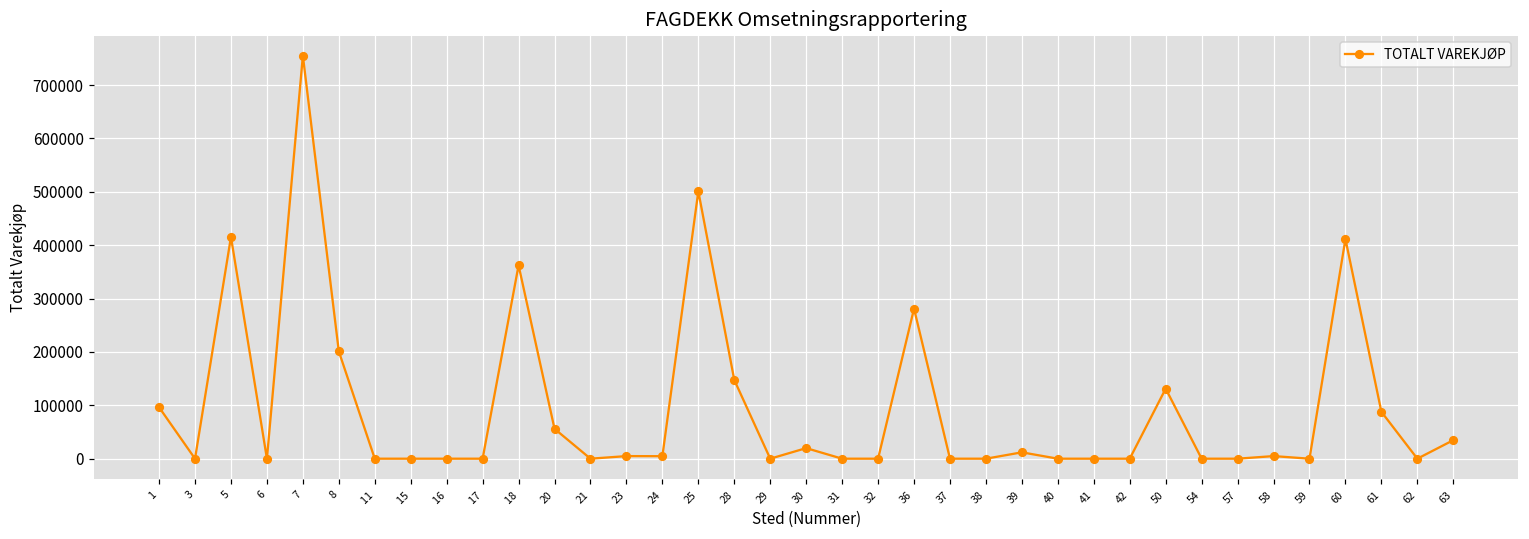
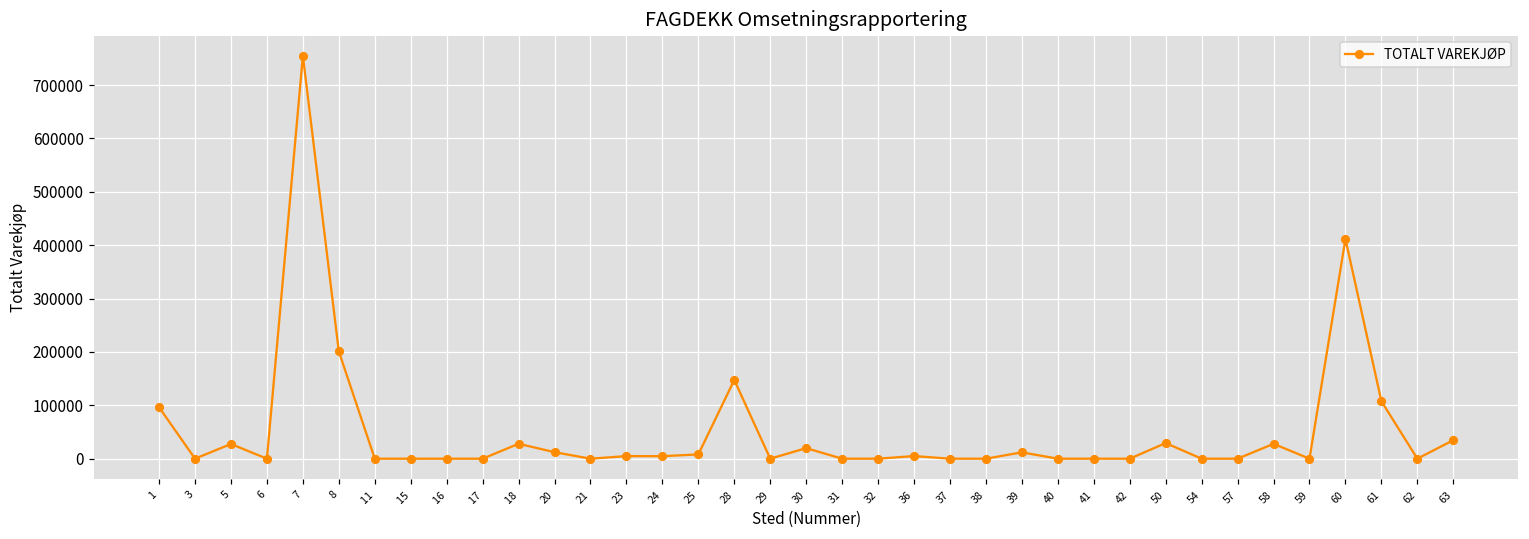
  {
    "1": 100000,
    "3": 0,
-   "5": 420000,
+   "5": 30000,
    "6": 0,
    "7": 760000,
    "8": 200000,
    "11": 0,
    "15": 0,
    "16": 0,
    "17": 0,
-   "18": 360000,
-   "20": 60000,
+   "18": 30000,
+   "20": 10000,
    "21": 0,
    "23": 0,
    "24": 0,
-   "25": 500000,
+   "25": 10000,
    "28": 150000,
    "29": 0,
    "30": 20000,
    "31": 0,
    "32": 0,
-   "36": 280000,
+   "36": 0,
    "37": 0,
    "38": 0,
    "39": 10000,
    "40": 0,
    "41": 0,
    "42": 0,
-   "50": 130000,
+   "50": 30000,
    "54": 0,
    "57": 0,
-   "58": 0,
+   "58": 30000,
    "59": 0,
    "60": 410000,
-   "61": 90000,
+   "61": 110000,
    "62": 0,
    "63": 30000
  }
